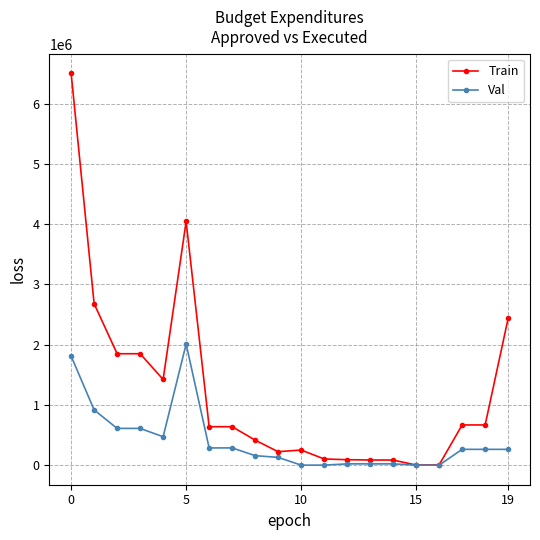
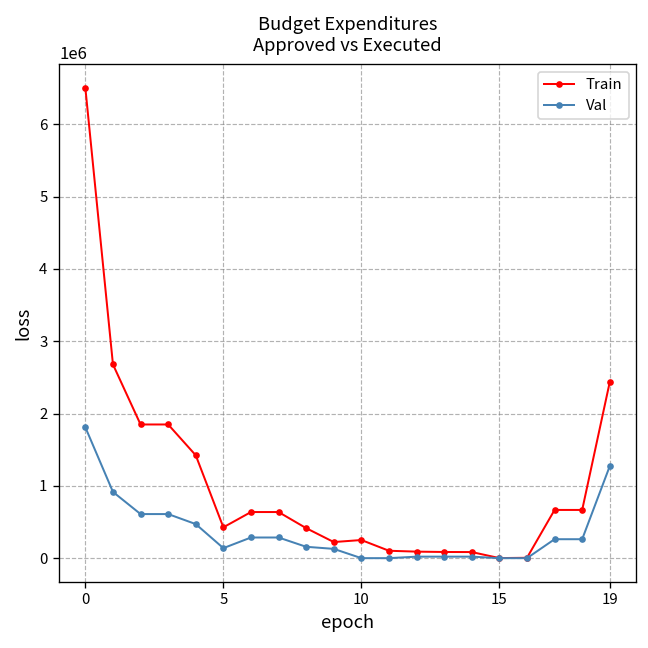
  {
    "Train": {
      "0": 6500000,
-     "5": 4000000,
+     "5": 400000,
      "10": 300000,
      "19": 2400000
    },
    "Val": {
      "0": 1800000,
-     "5": 2000000,
+     "5": 100000,
      "10": 0,
-     "19": 300000
+     "19": 1300000
    }
  }
